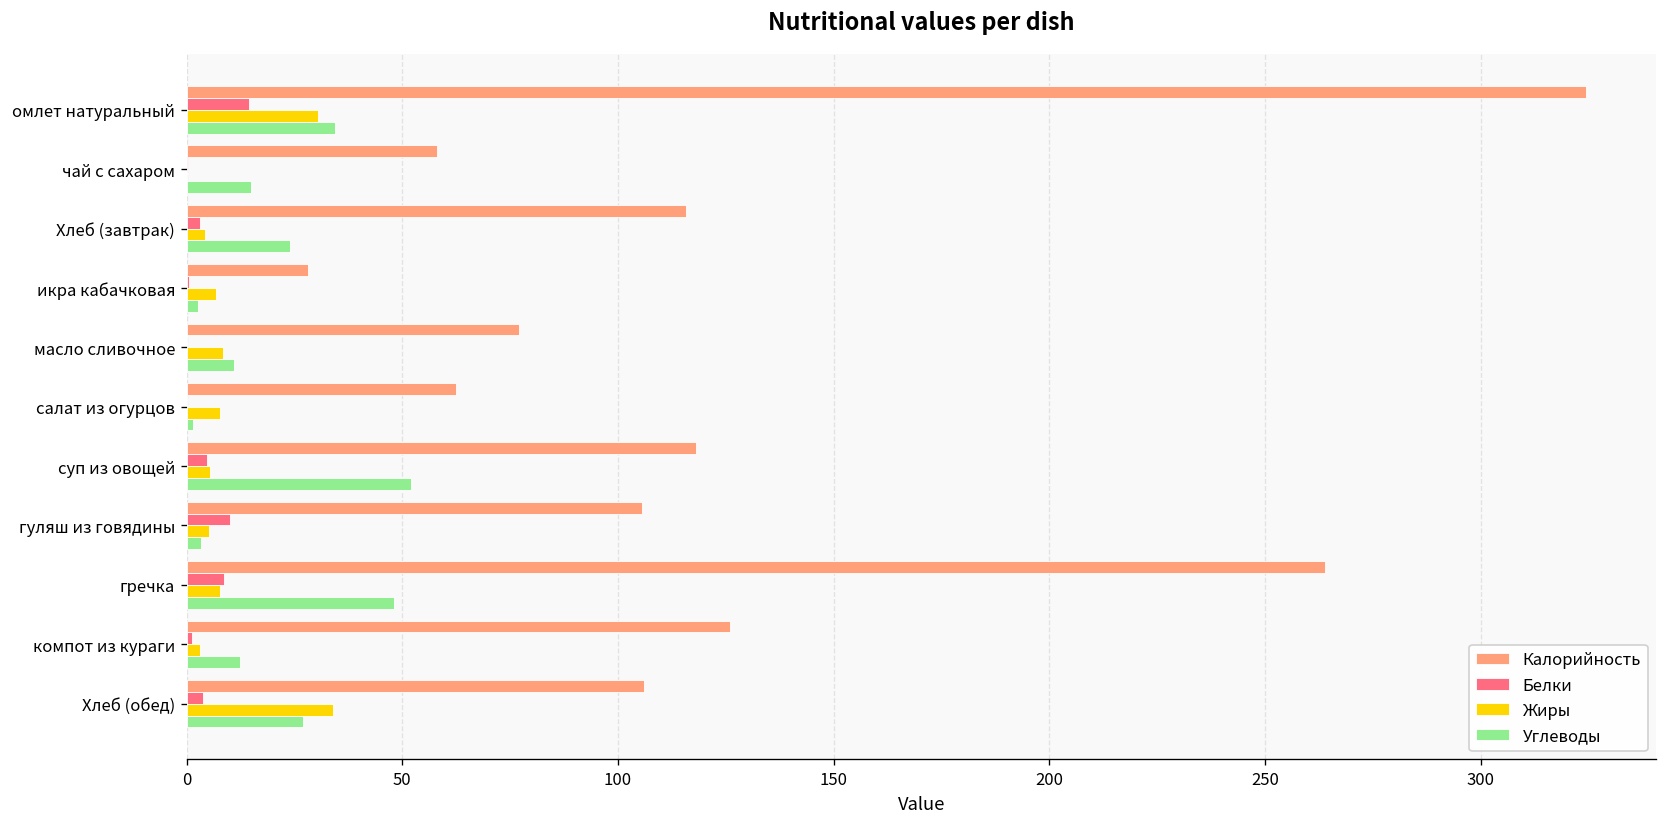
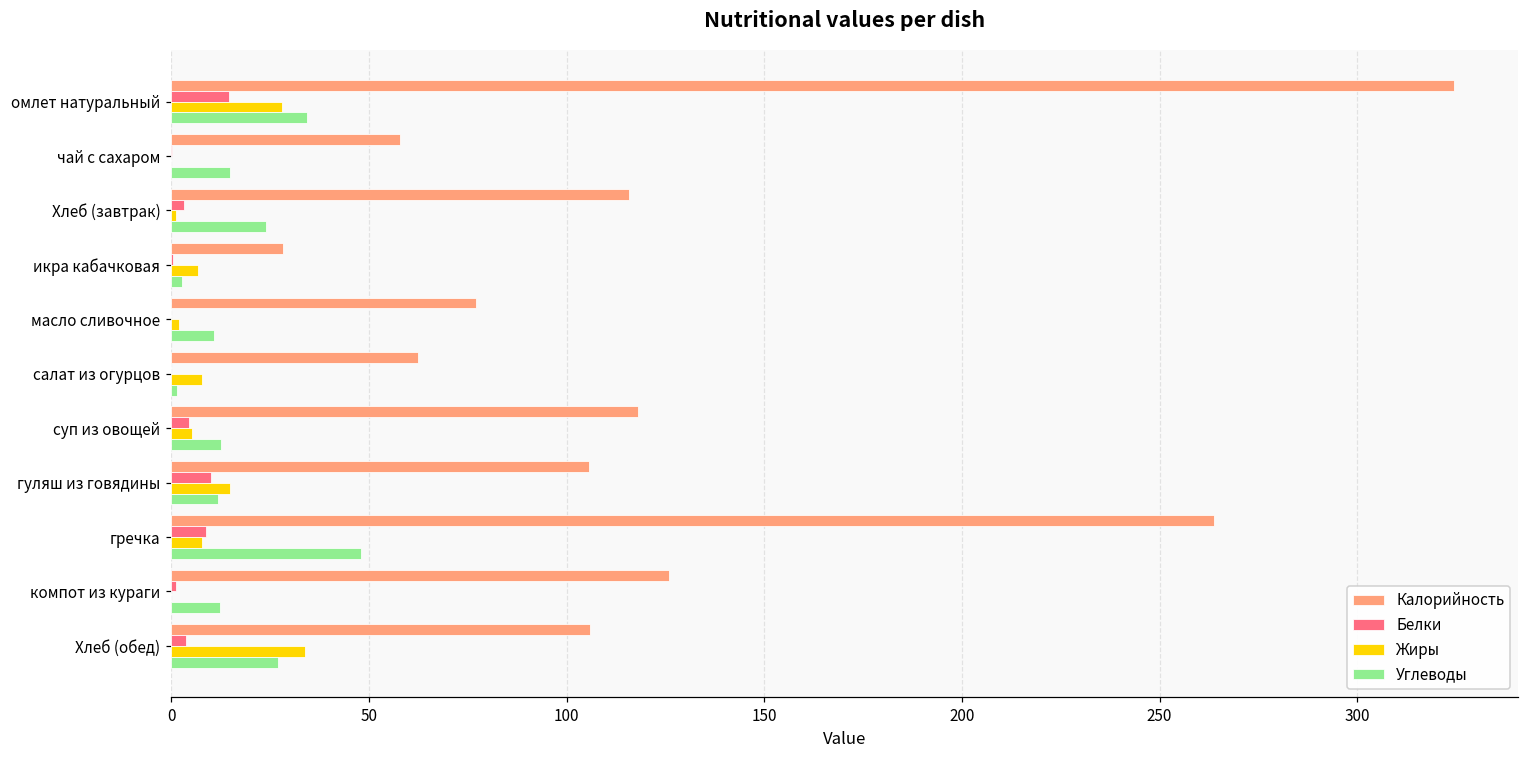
  {
    "Жиры": {
-     "омлет натуральный": 30,
+     "омлет натуральный": 28,
      "чай с сахаром": 0,
-     "Хлеб (завтрак)": 4,
+     "Хлеб (завтрак)": 1,
      "икра кабачковая": 7,
-     "масло сливочное": 8,
+     "масло сливочное": 2,
      "салат из огурцов": 8,
      "суп из овощей": 5,
-     "гуляш из говядины": 5,
+     "гуляш из говядины": 15,
      "гречка": 8,
-     "компот из кураги": 3,
+     "компот из кураги": 0,
      "Хлеб (обед)": 34
    },
    "Углеводы": {
      "омлет натуральный": 34,
      "чай с сахаром": 15,
      "Хлеб (завтрак)": 24,
      "икра кабачковая": 3,
      "масло сливочное": 11,
      "салат из огурцов": 1,
-     "суп из овощей": 52,
-     "гуляш из говядины": 3,
+     "суп из овощей": 13,
+     "гуляш из говядины": 12,
      "гречка": 48,
      "компот из кураги": 12,
      "Хлеб (обед)": 27
    }
  }
